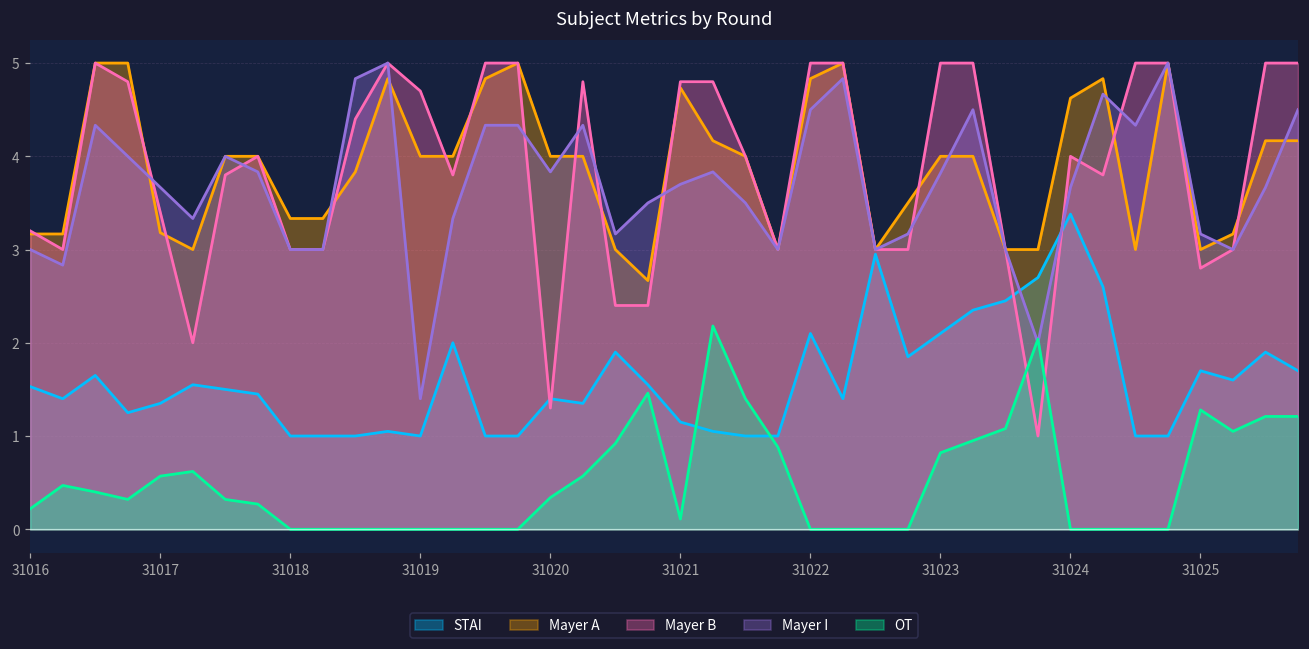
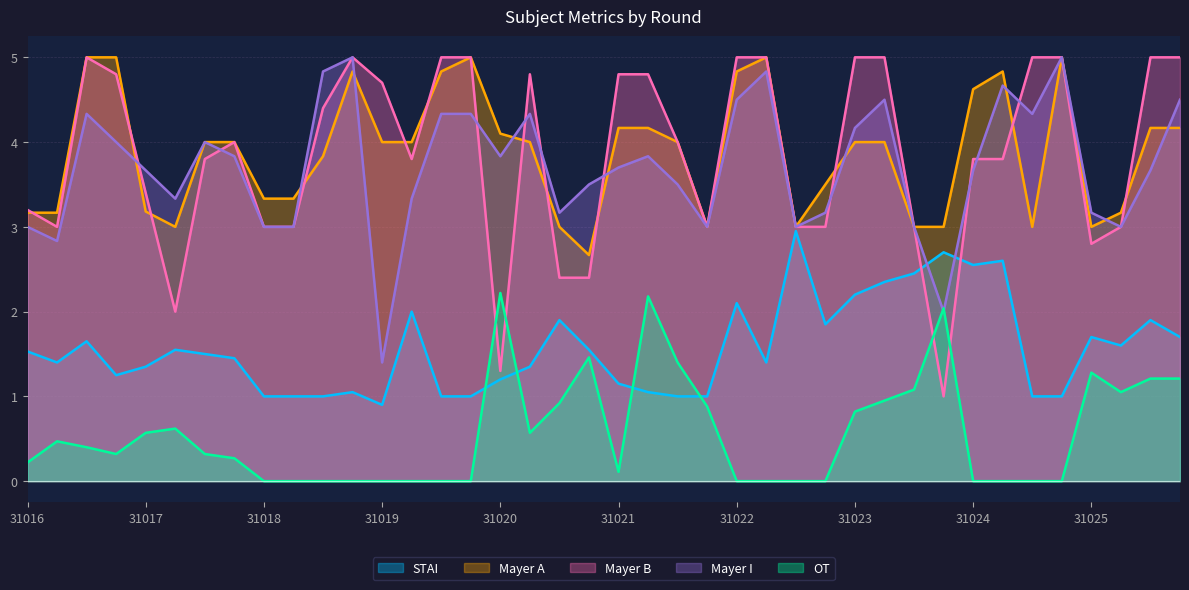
  {
    "STAI": {
      "31016": 1.5,
      "31017": 1.4,
      "31018": 1.0,
-     "31019": 1.0,
-     "31020": 1.4,
+     "31019": 0.9,
+     "31020": 1.2,
      "31021": 1.2,
      "31022": 2.1,
-     "31023": 2.1,
-     "31024": 3.4,
+     "31023": 2.2,
+     "31024": 2.6,
      "31025": 1.7
    },
    "Mayer A": {
      "31016": 3.2,
      "31017": 3.2,
      "31018": 3.3,
      "31019": 4.0,
-     "31020": 4.0,
-     "31021": 4.7,
+     "31020": 4.1,
+     "31021": 4.2,
      "31022": 4.8,
      "31023": 4.0,
      "31024": 4.6,
      "31025": 3.0
    },
    "Mayer B": {
      "31016": 3.2,
      "31017": 3.4,
      "31019": 4.7,
      "31020": 1.3,
      "31021": 4.8,
      "31022": 5.0,
      "31023": 5.0,
-     "31024": 4.0,
+     "31024": 3.8,
      "31025": 2.8
    },
    "Mayer I": {
      "31016": 3.0,
      "31017": 3.7,
      "31019": 1.4,
      "31020": 3.8,
      "31021": 3.7,
      "31022": 4.5,
-     "31023": 3.8,
+     "31023": 4.2,
      "31024": 3.7,
      "31025": 3.2
    },
    "OT": {
      "31016": 0.2,
      "31017": 0.6,
      "31018": 0.0,
      "31019": 0.0,
-     "31020": 0.3,
+     "31020": 2.2,
      "31021": 0.1,
      "31022": 0.0,
      "31023": 0.8,
      "31024": 0.0,
      "31025": 1.3
    }
  }
